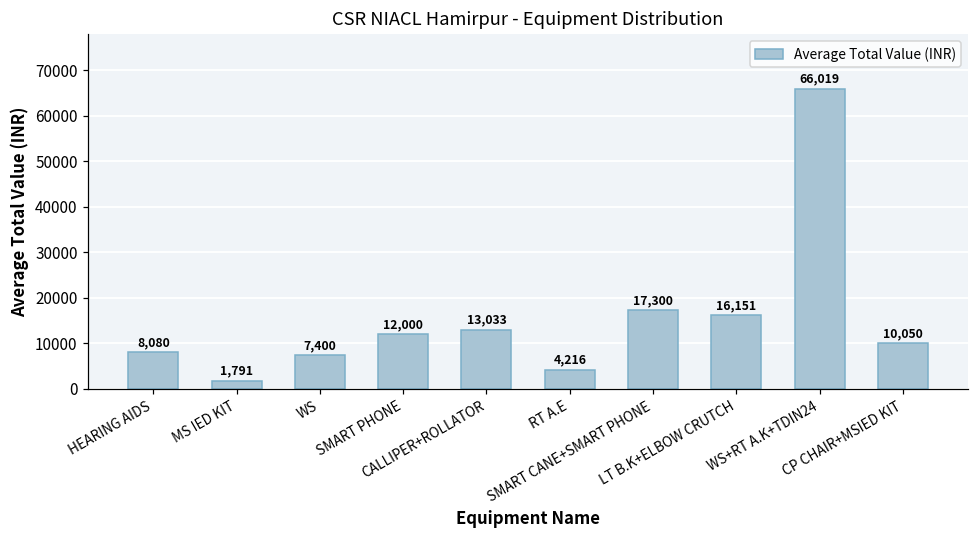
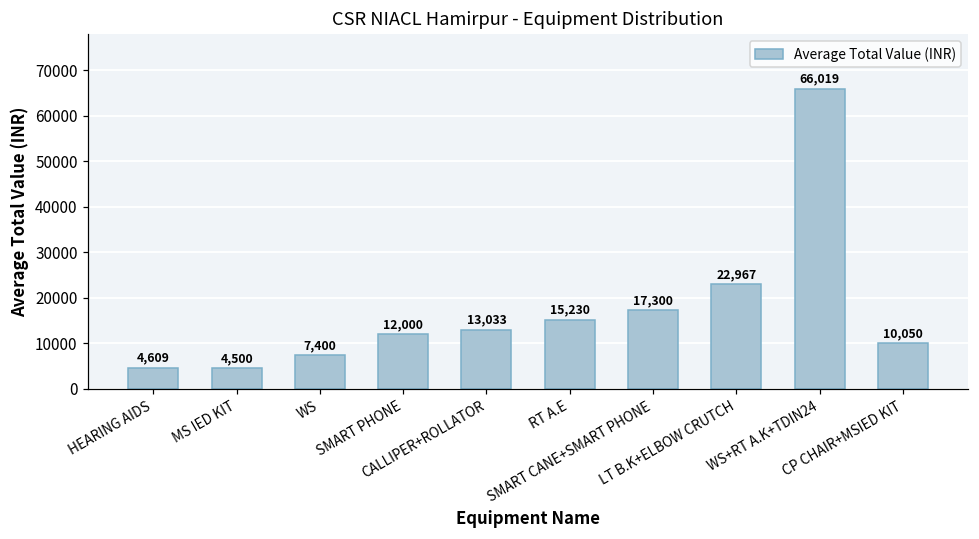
  {
-   "HEARING AIDS": "8,080",
-   "MS IED KIT": "1,791",
+   "HEARING AIDS": "4,609",
+   "MS IED KIT": "4,500",
    "WS": "7,400",
    "SMART PHONE": "12,000",
    "CALLIPER+ROLLATOR": "13,033",
-   "RT A.E": "4,216",
+   "RT A.E": "15,230",
    "SMART CANE+SMART PHONE": "17,300",
-   "LT B.K+ELBOW CRUTCH": "16,151",
+   "LT B.K+ELBOW CRUTCH": "22,967",
    "WS+RT A.K+TDIN24": "66,019",
    "CP CHAIR+MSIED KIT": "10,050"
  }
